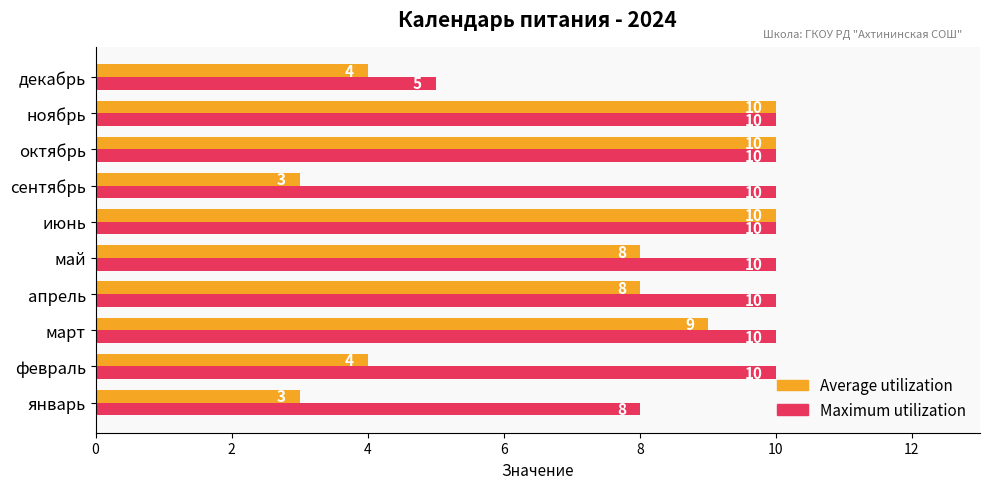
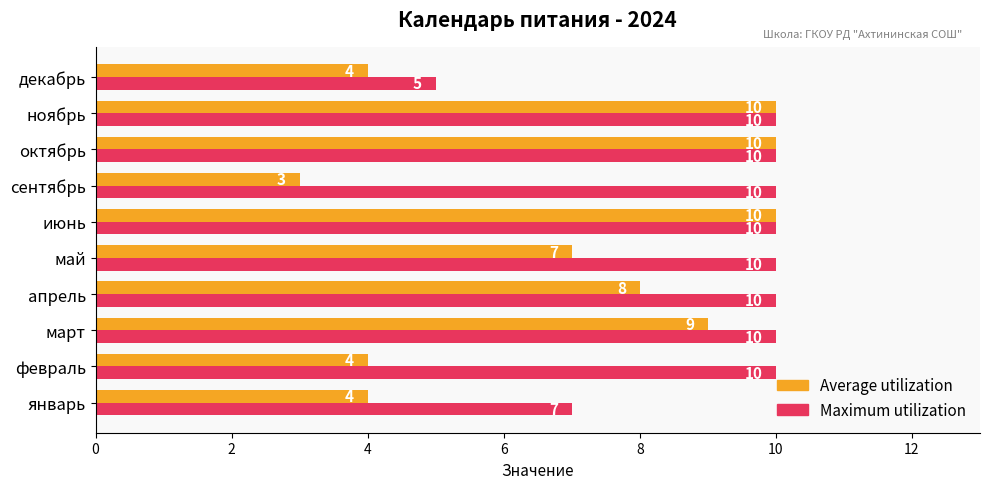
  {
    "Average utilization": {
      "декабрь": 4,
      "сентябрь": 3,
-     "май": 8,
+     "май": 7,
      "апрель": 8,
      "март": 9,
      "февраль": 4,
-     "январь": 3
+     "январь": 4
    },
    "Maximum utilization": {
      "декабрь": 5,
      "сентябрь": 10,
      "май": 10,
      "апрель": 10,
      "март": 10,
      "февраль": 10,
-     "январь": 8
+     "январь": 7
    }
  }
